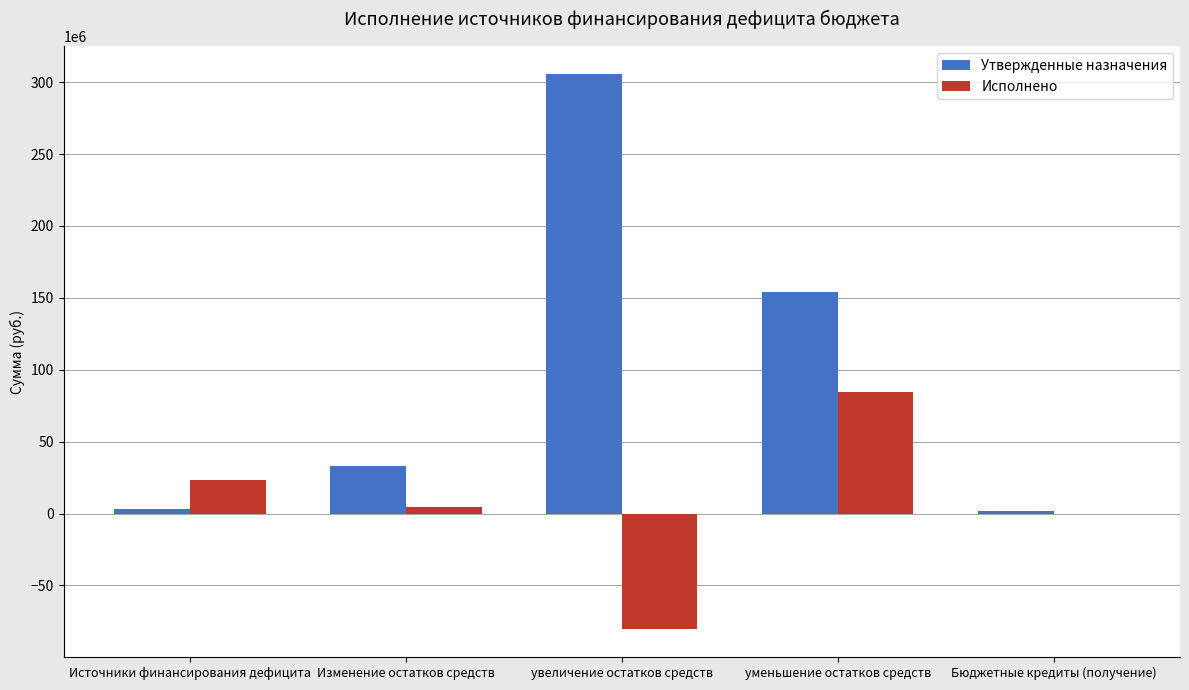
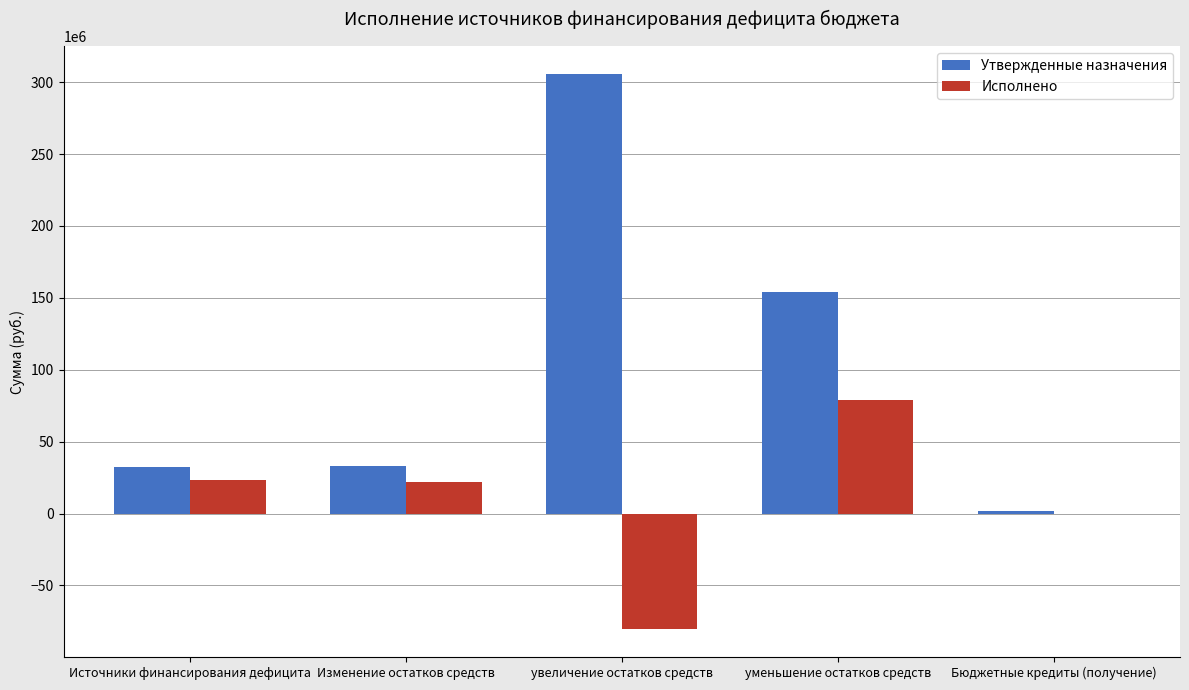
  {
    "Утвержденные назначения": {
-     "Источники финансирования дефицита": 3000000,
+     "Источники финансирования дефицита": 32000000,
      "Изменение остатков средств": 33000000,
      "увеличение остатков средств": 306000000,
      "уменьшение остатков средств": 154000000,
      "Бюджетные кредиты (получение)": 2000000
    },
    "Исполнено": {
      "Источники финансирования дефицита": 23000000,
-     "Изменение остатков средств": 4000000,
+     "Изменение остатков средств": 22000000,
      "увеличение остатков средств": -80000000,
-     "уменьшение остатков средств": 85000000,
+     "уменьшение остатков средств": 79000000,
      "Бюджетные кредиты (получение)": 0
    }
  }
